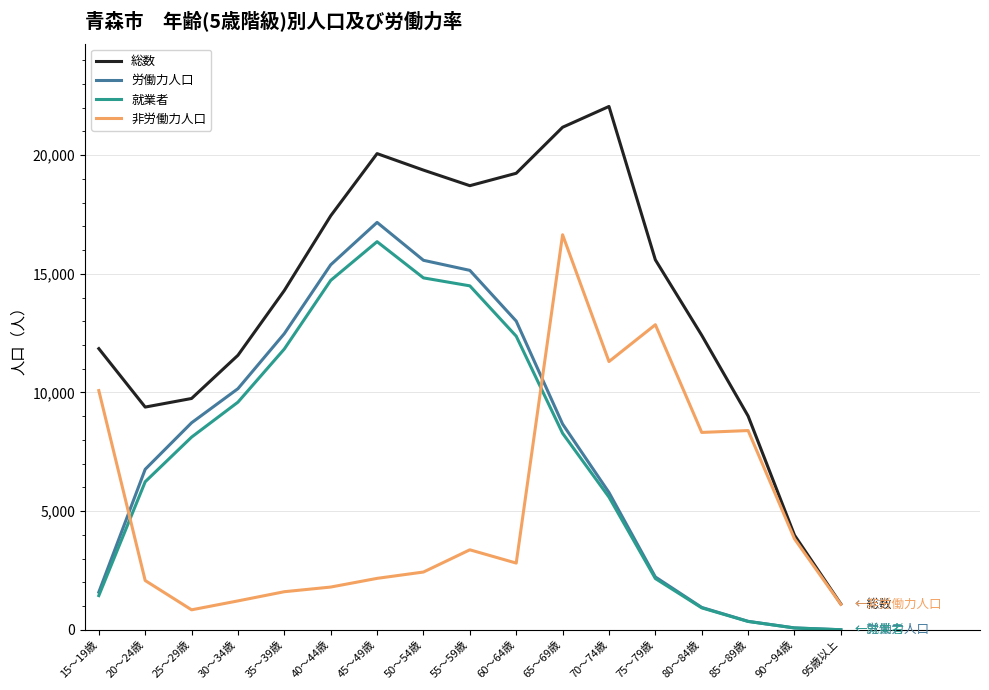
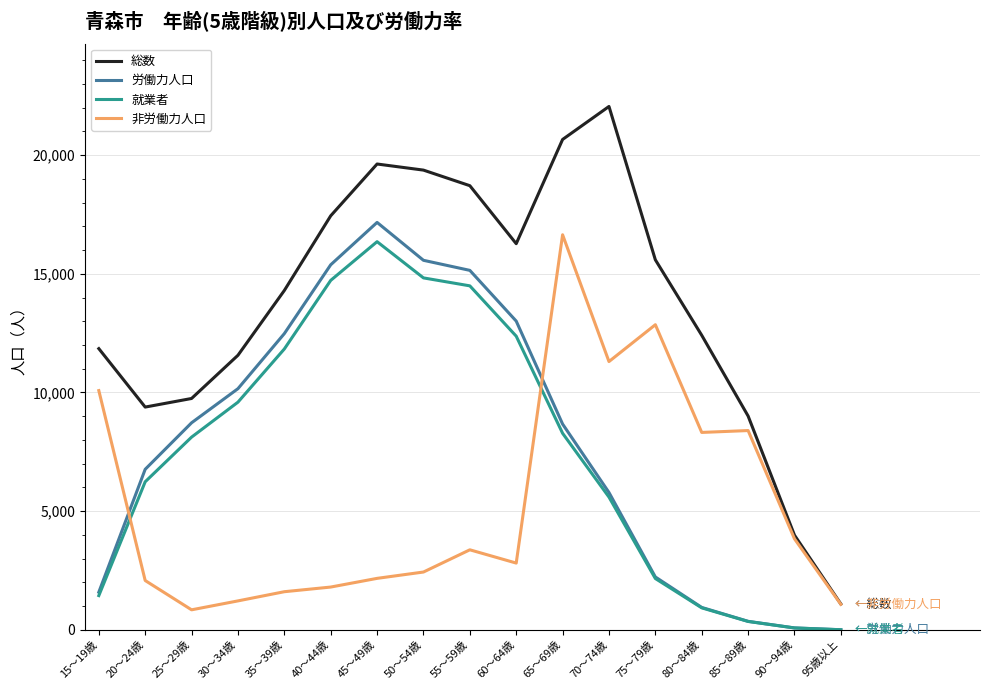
  {
    "総数": {
      "15～19歳": "11,800",
      "20～24歳": "9,400",
      "25～29歳": "9,700",
      "30～34歳": "11,600",
      "35～39歳": "14,300",
      "40～44歳": "17,400",
-     "45～49歳": "20,100",
+     "45～49歳": "19,600",
      "50～54歳": "19,400",
      "55～59歳": "18,700",
-     "60～64歳": "19,200",
-     "65～69歳": "21,200",
+     "60～64歳": "16,300",
+     "65～69歳": "20,700",
      "70～74歳": "22,000",
      "75～79歳": "15,600",
      "80～84歳": "12,400",
      "85～89歳": "9,000",
      "90～94歳": "4,000"
    },
    "非労働力人口": {
      "15～19歳": "10,100",
      "20～24歳": "2,100",
      "25～29歳": "800",
      "30～34歳": "1,200",
      "35～39歳": "1,600",
      "40～44歳": "1,800",
      "45～49歳": "2,200",
      "50～54歳": "2,400",
      "55～59歳": "3,400",
      "60～64歳": "2,800",
      "65～69歳": "16,600",
      "70～74歳": "11,300",
      "75～79歳": "12,900",
      "80～84歳": "8,300",
      "85～89歳": "8,400",
      "90～94歳": "3,800"
    }
  }
